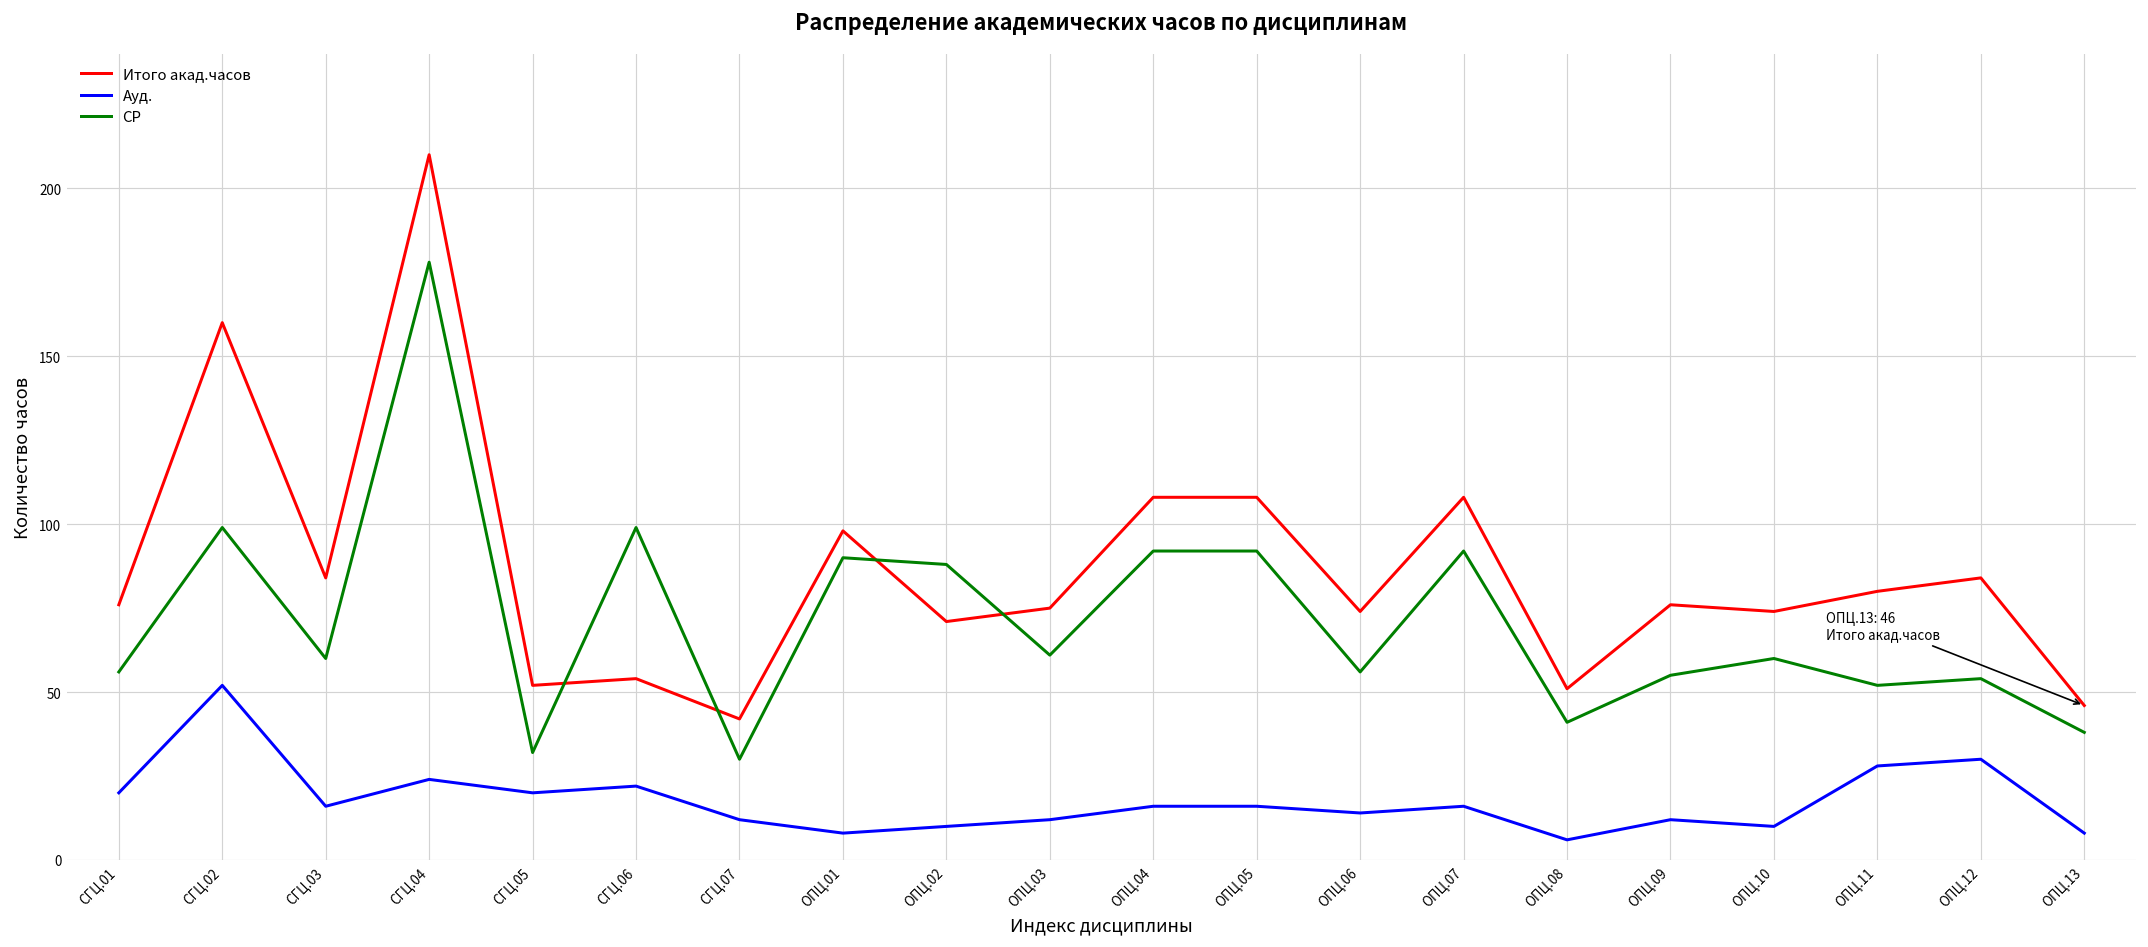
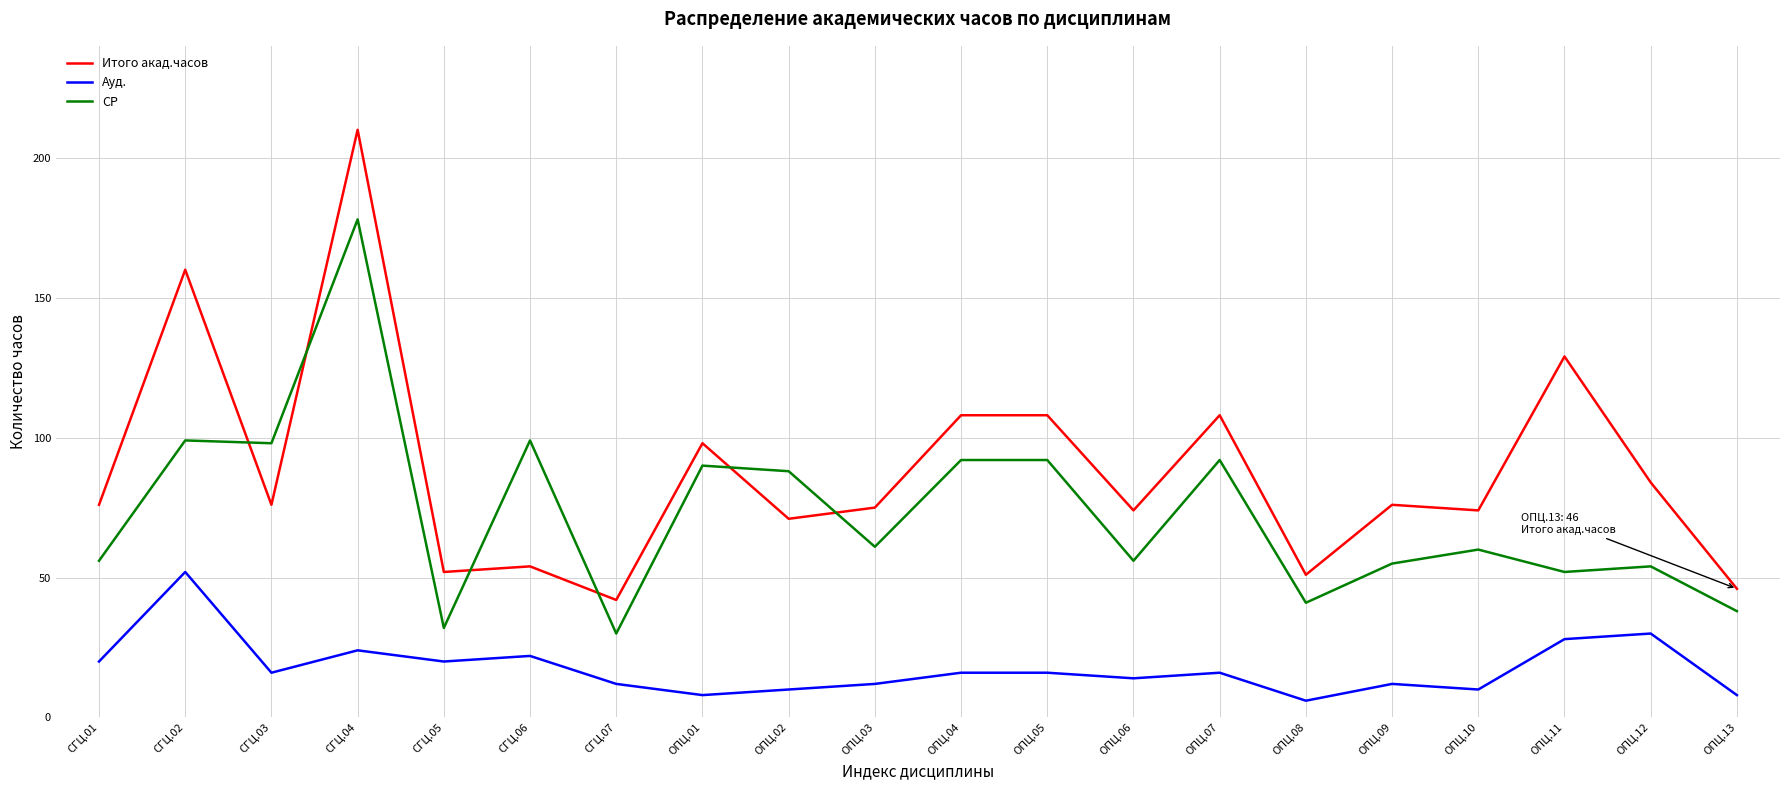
  {
    "Итого акад.часов": {
      "СГЦ.01": 76,
      "СГЦ.02": 160,
-     "СГЦ.03": 84,
+     "СГЦ.03": 76,
      "СГЦ.04": 210,
      "СГЦ.05": 52,
      "СГЦ.06": 54,
      "СГЦ.07": 42,
      "ОПЦ.01": 98,
      "ОПЦ.02": 71,
      "ОПЦ.03": 75,
      "ОПЦ.04": 108,
      "ОПЦ.05": 108,
      "ОПЦ.06": 74,
      "ОПЦ.07": 108,
      "ОПЦ.08": 51,
      "ОПЦ.09": 76,
      "ОПЦ.10": 74,
-     "ОПЦ.11": 80,
+     "ОПЦ.11": 129,
      "ОПЦ.12": 84,
      "ОПЦ.13": 46
    },
    "Ауд.": {
      "СГЦ.01": 20,
      "СГЦ.02": 52,
      "СГЦ.03": 16,
      "СГЦ.04": 24,
      "СГЦ.05": 20,
      "СГЦ.06": 22,
      "СГЦ.07": 12,
      "ОПЦ.01": 8,
      "ОПЦ.02": 10,
      "ОПЦ.03": 12,
      "ОПЦ.04": 16,
      "ОПЦ.05": 16,
      "ОПЦ.06": 14,
      "ОПЦ.07": 16,
      "ОПЦ.08": 6,
      "ОПЦ.09": 12,
      "ОПЦ.10": 10,
      "ОПЦ.11": 28,
      "ОПЦ.12": 30,
      "ОПЦ.13": 8
    },
    "СР": {
      "СГЦ.01": 56,
      "СГЦ.02": 99,
-     "СГЦ.03": 60,
+     "СГЦ.03": 98,
      "СГЦ.04": 178,
      "СГЦ.05": 32,
      "СГЦ.06": 99,
      "СГЦ.07": 30,
      "ОПЦ.01": 90,
      "ОПЦ.02": 88,
      "ОПЦ.03": 61,
      "ОПЦ.04": 92,
      "ОПЦ.05": 92,
      "ОПЦ.06": 56,
      "ОПЦ.07": 92,
      "ОПЦ.08": 41,
      "ОПЦ.09": 55,
      "ОПЦ.10": 60,
      "ОПЦ.13": 38
    }
  }
